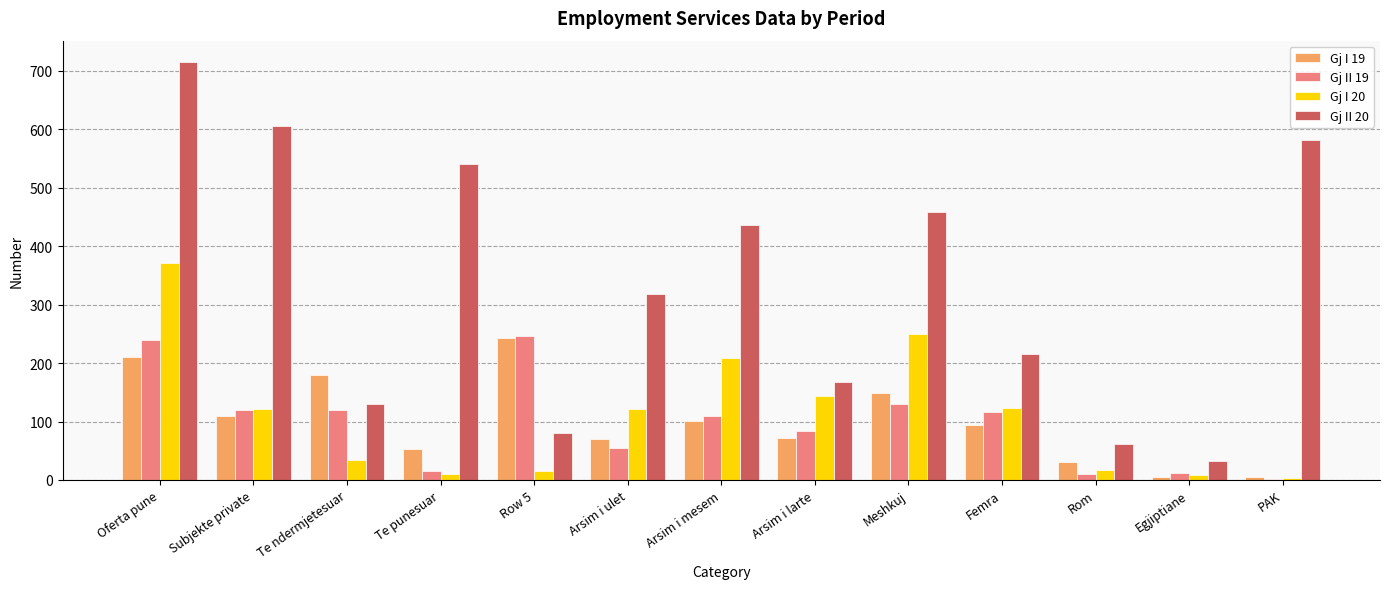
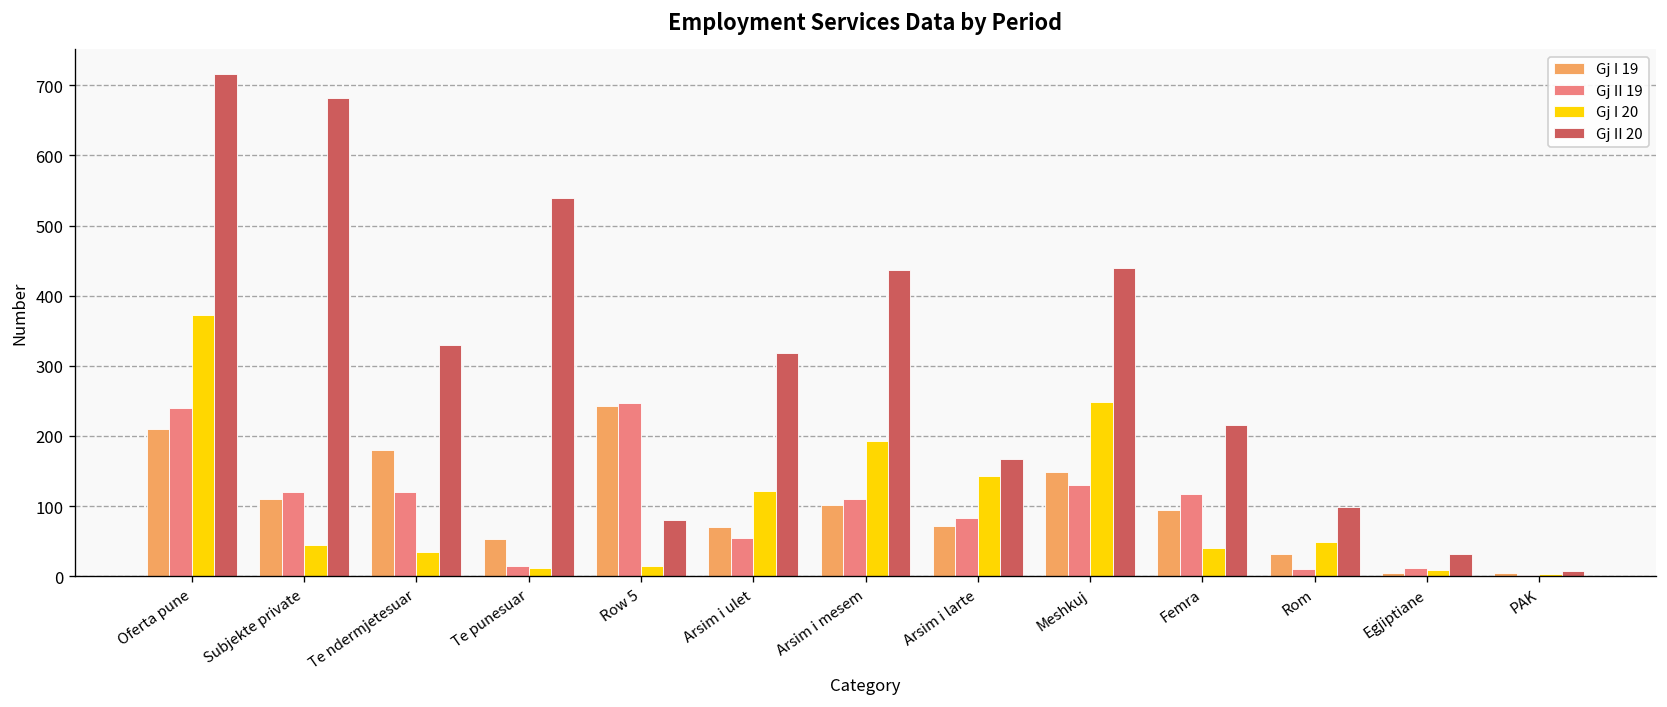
  {
    "Gj I 20": {
      "Oferta pune": 370,
-     "Subjekte private": 120,
+     "Subjekte private": 50,
      "Te ndermjetesuar": 40,
      "Te punesuar": 10,
      "Row 5": 20,
      "Arsim i ulet": 120,
-     "Arsim i mesem": 210,
+     "Arsim i mesem": 190,
      "Arsim i larte": 140,
      "Meshkuj": 250,
-     "Femra": 120,
-     "Rom": 20,
+     "Femra": 40,
+     "Rom": 50,
      "Egjiptiane": 10
    },
    "Gj II 20": {
      "Oferta pune": 720,
-     "Subjekte private": 610,
-     "Te ndermjetesuar": 130,
+     "Subjekte private": 680,
+     "Te ndermjetesuar": 330,
      "Te punesuar": 540,
      "Row 5": 80,
      "Arsim i ulet": 320,
      "Arsim i mesem": 440,
      "Arsim i larte": 170,
-     "Meshkuj": 460,
+     "Meshkuj": 440,
      "Femra": 220,
-     "Rom": 60,
+     "Rom": 100,
      "Egjiptiane": 30,
-     "PAK": 580
+     "PAK": 10
    }
  }
